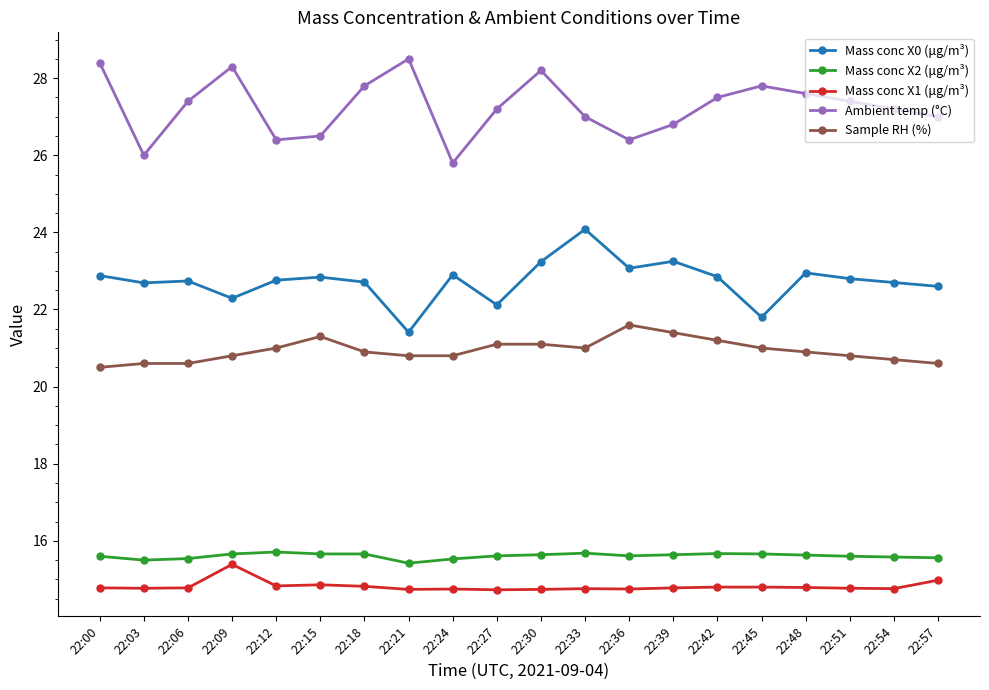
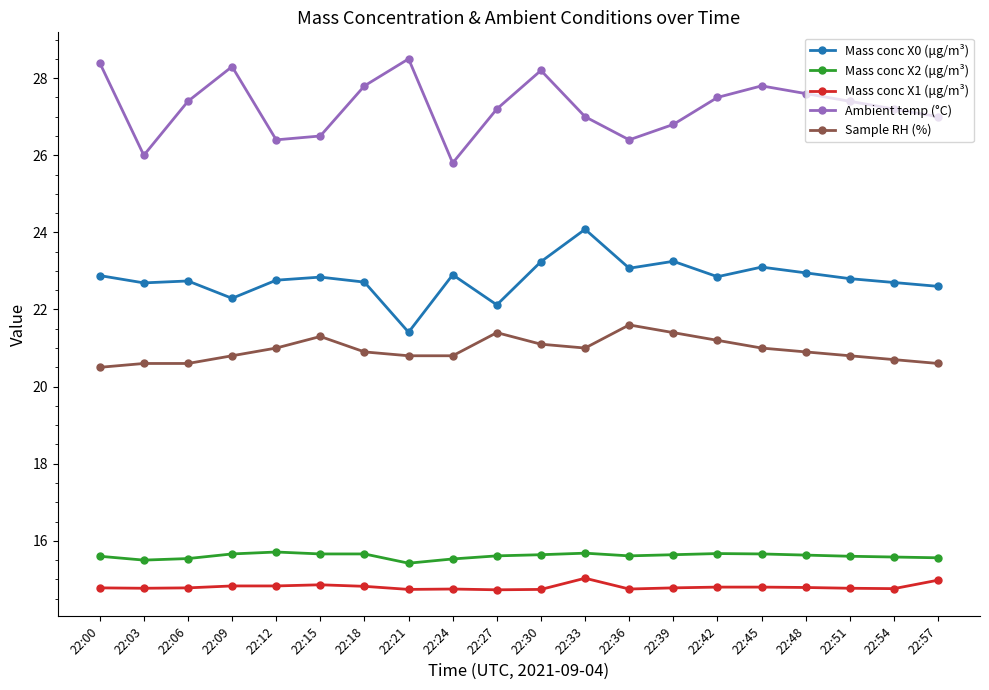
  {
    "Mass conc X0 (μg/m³)": {
      "22:00": 22.9,
      "22:03": 22.7,
      "22:06": 22.7,
      "22:09": 22.3,
      "22:12": 22.8,
      "22:15": 22.8,
      "22:18": 22.7,
      "22:21": 21.4,
      "22:24": 22.9,
      "22:27": 22.1,
      "22:30": 23.2,
      "22:33": 24.1,
      "22:36": 23.1,
      "22:39": 23.3,
      "22:42": 22.9,
-     "22:45": 21.8,
+     "22:45": 23.1,
      "22:48": 23.0,
      "22:51": 22.8,
      "22:54": 22.7,
      "22:57": 22.6
    },
    "Mass conc X2 (μg/m³)": {
      "22:00": 15.6,
      "22:03": 15.5,
      "22:06": 15.5,
      "22:09": 15.7,
      "22:12": 15.7,
      "22:15": 15.7,
      "22:18": 15.7,
      "22:21": 15.4,
      "22:24": 15.5,
      "22:27": 15.6,
      "22:30": 15.6,
      "22:33": 15.7,
      "22:36": 15.6,
      "22:39": 15.6,
      "22:42": 15.7,
      "22:45": 15.7,
      "22:48": 15.6,
      "22:51": 15.6,
      "22:54": 15.6,
      "22:57": 15.6
    },
    "Mass conc X1 (μg/m³)": {
      "22:00": 14.8,
      "22:03": 14.8,
      "22:06": 14.8,
-     "22:09": 15.4,
+     "22:09": 14.8,
      "22:12": 14.8,
      "22:15": 14.9,
      "22:18": 14.8,
      "22:21": 14.7,
      "22:24": 14.8,
      "22:27": 14.7,
      "22:30": 14.7,
-     "22:33": 14.8,
+     "22:33": 15.0,
      "22:36": 14.8,
      "22:39": 14.8,
      "22:42": 14.8,
      "22:45": 14.8,
      "22:48": 14.8,
      "22:51": 14.8,
      "22:54": 14.8,
      "22:57": 15.0
    },
    "Ambient temp (°C)": {
      "22:00": 28.4,
      "22:03": 26.0,
      "22:06": 27.4,
      "22:09": 28.3,
      "22:12": 26.4,
      "22:15": 26.5,
      "22:18": 27.8,
      "22:21": 28.5,
      "22:24": 25.8,
      "22:27": 27.2,
      "22:30": 28.2,
      "22:33": 27.0,
      "22:36": 26.4,
      "22:39": 26.8,
      "22:42": 27.5,
      "22:45": 27.8
    },
    "Sample RH (%)": {
      "22:00": 20.5,
      "22:03": 20.6,
      "22:06": 20.6,
      "22:09": 20.8,
      "22:12": 21.0,
      "22:15": 21.3,
      "22:18": 20.9,
      "22:21": 20.8,
      "22:24": 20.8,
-     "22:27": 21.1,
+     "22:27": 21.4,
      "22:30": 21.1,
      "22:33": 21.0,
      "22:36": 21.6,
      "22:39": 21.4,
      "22:42": 21.2,
      "22:45": 21.0,
      "22:48": 20.9,
      "22:51": 20.8,
      "22:54": 20.7,
      "22:57": 20.6
    }
  }
